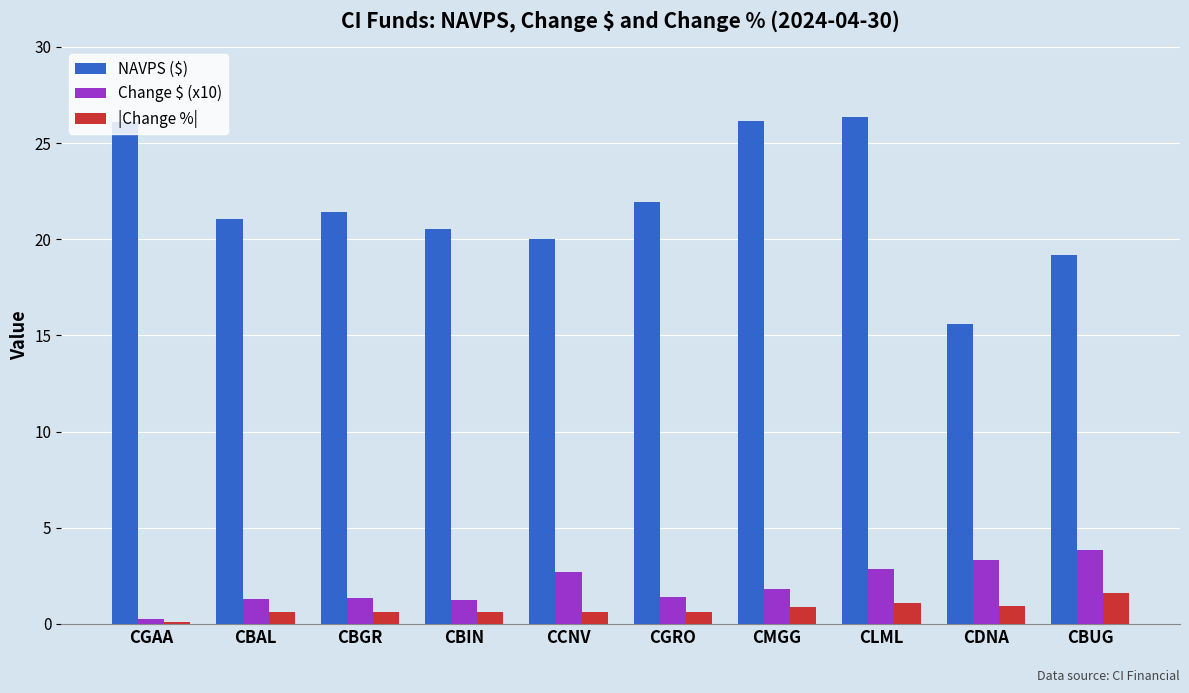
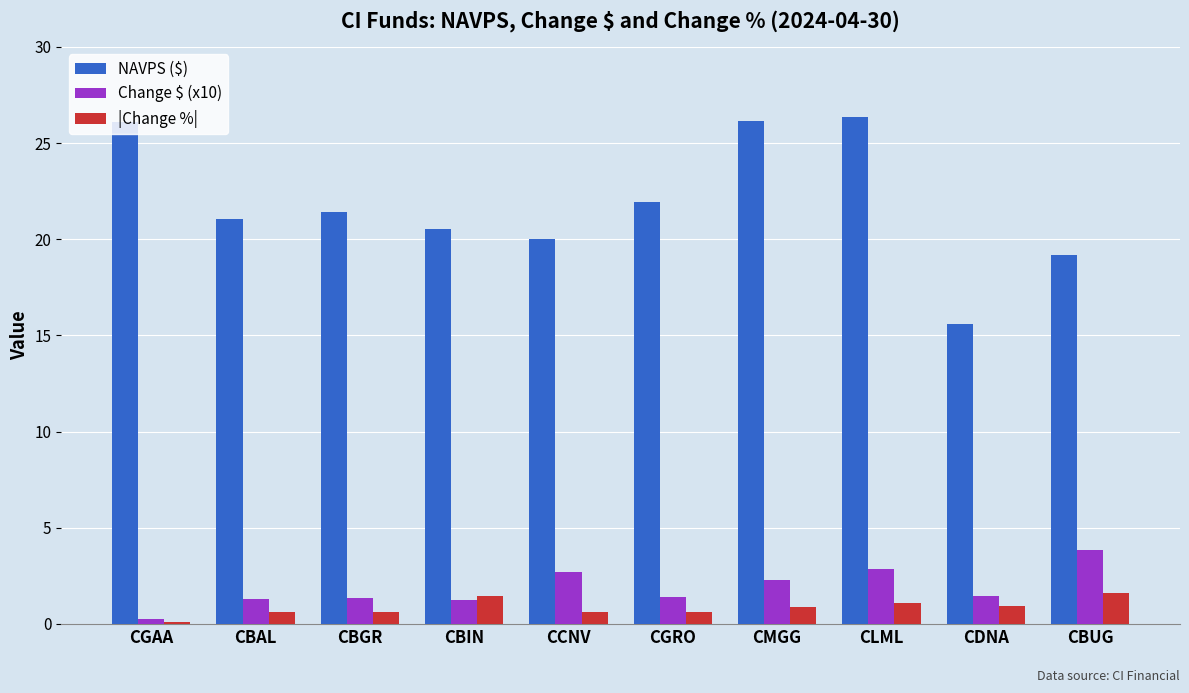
  {
    "NAVPS ($)": {
      "CBAL": 21.1,
      "CBGR": 21.4,
      "CBIN": 20.5,
      "CCNV": 20.0,
      "CGRO": 21.9,
      "CMGG": 26.1,
      "CLML": 26.3,
      "CDNA": 15.6,
      "CBUG": 19.2
    },
    "Change $ (x10)": {
      "CGAA": 0.3,
      "CBAL": 1.3,
      "CBGR": 1.4,
      "CBIN": 1.3,
      "CCNV": 2.7,
      "CGRO": 1.4,
-     "CMGG": 1.8,
+     "CMGG": 2.3,
      "CLML": 2.9,
-     "CDNA": 3.3,
+     "CDNA": 1.5,
      "CBUG": 3.9
    },
    "|Change %|": {
      "CBAL": 0.6,
      "CBGR": 0.6,
-     "CBIN": 0.6,
+     "CBIN": 1.4,
      "CCNV": 0.6,
      "CGRO": 0.6,
      "CMGG": 0.9,
      "CLML": 1.1,
      "CDNA": 0.9,
      "CBUG": 1.6
    }
  }
